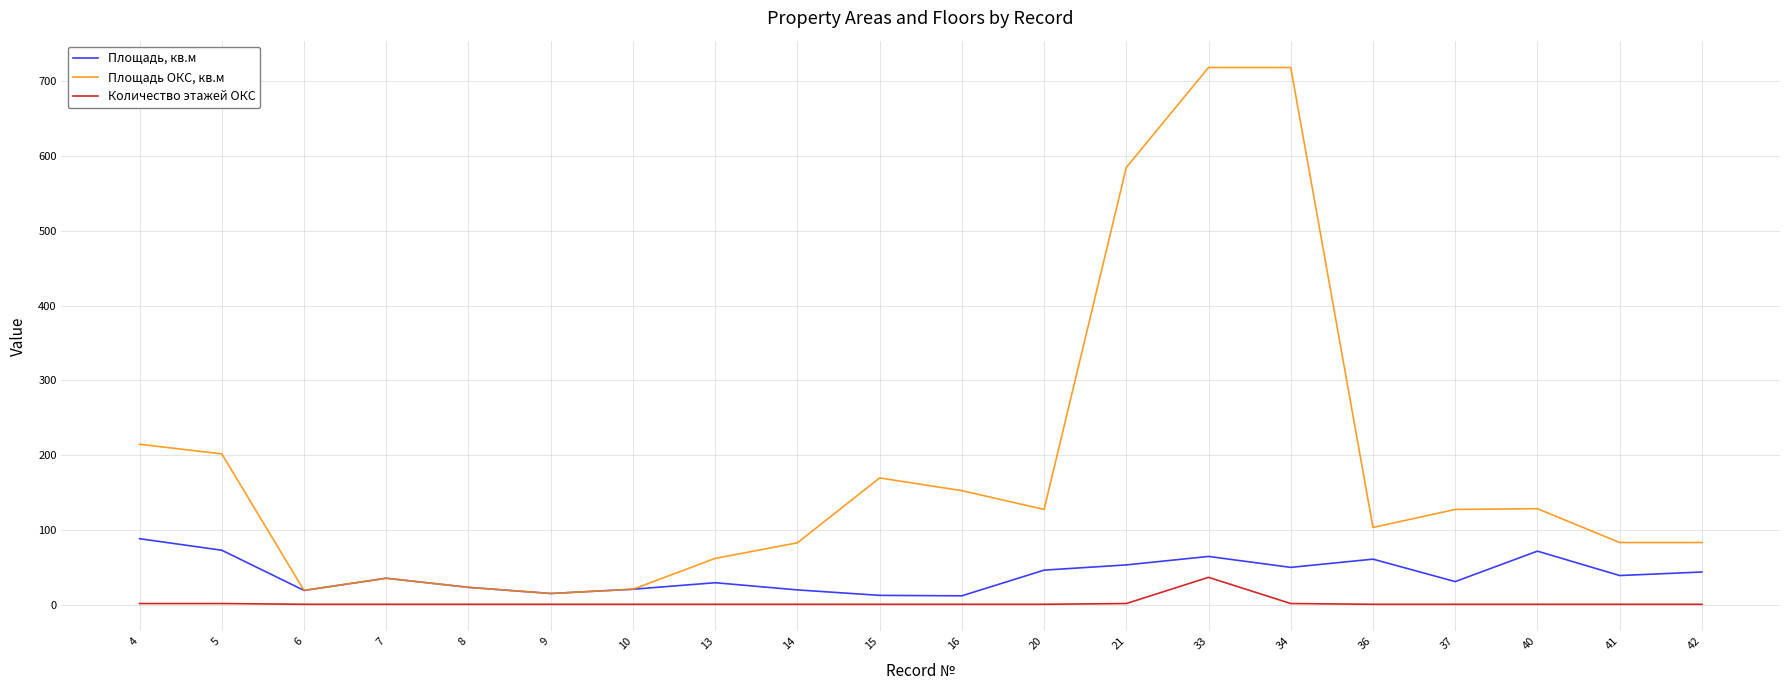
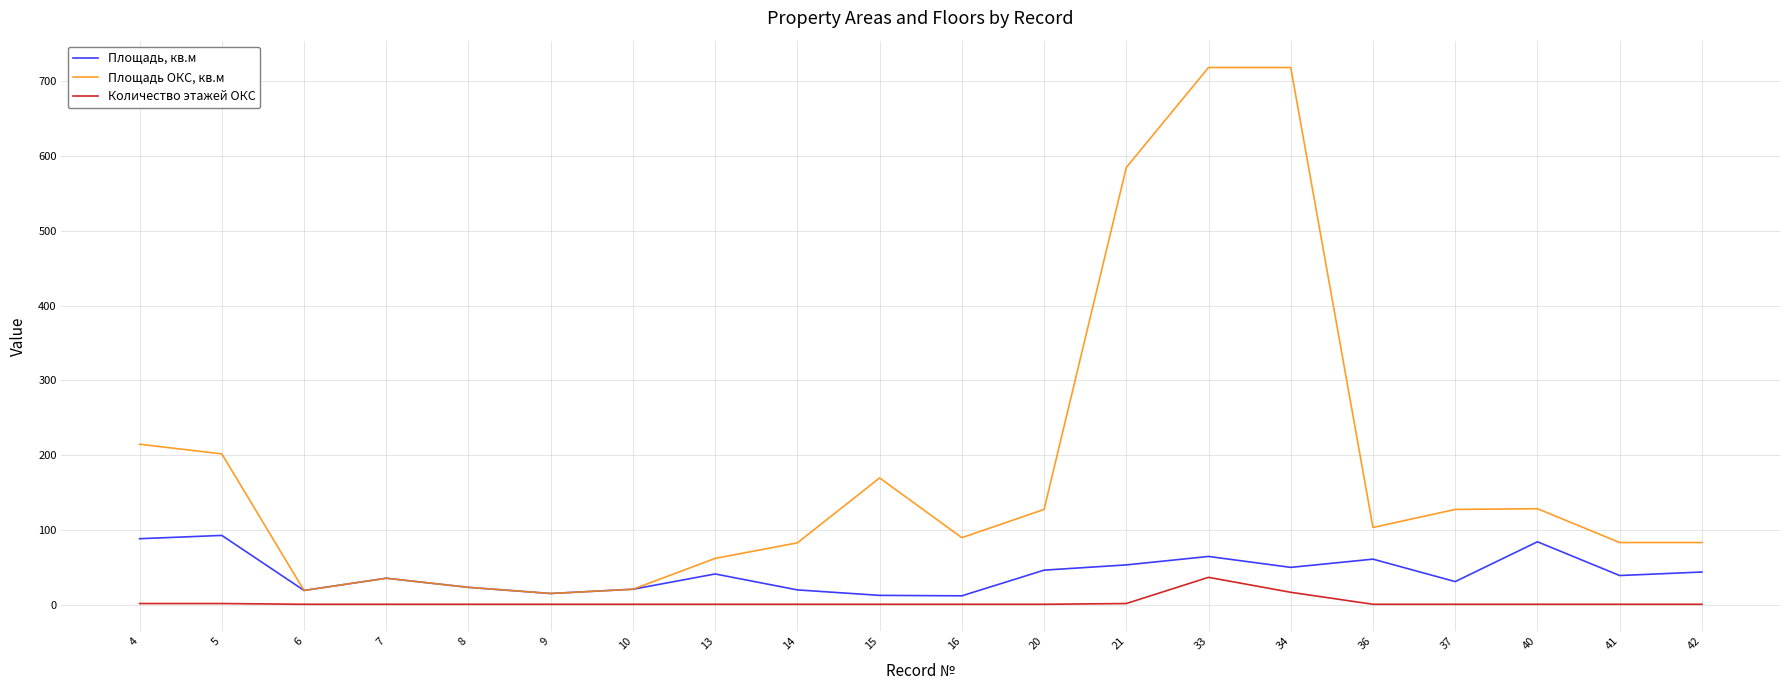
  {
    "Площадь, кв.м": {
      "4": 90,
-     "5": 70,
-     "13": 30,
+     "5": 90,
+     "13": 40,
      "14": 20,
      "15": 10,
      "16": 10,
      "20": 50,
      "21": 50,
      "33": 60,
      "34": 50,
      "36": 60,
      "37": 30,
-     "40": 70,
+     "40": 80,
      "41": 40,
      "42": 40
    },
    "Площадь ОКС, кв.м": {
      "4": 210,
      "5": 200,
      "13": 60,
      "14": 80,
      "15": 170,
-     "16": 150,
+     "16": 90,
      "20": 130,
      "21": 580,
      "33": 720,
      "34": 720,
      "36": 100,
      "37": 130,
      "40": 130,
      "41": 80,
      "42": 80
    },
    "Количество этажей ОКС": {
      "4": 0,
      "5": 0,
      "6": 0,
      "7": 0,
      "8": 0,
      "9": 0,
      "10": 0,
      "13": 0,
      "14": 0,
      "15": 0,
      "16": 0,
      "20": 0,
      "21": 0,
      "33": 40,
-     "34": 0,
+     "34": 20,
      "36": 0,
      "37": 0,
      "40": 0,
      "41": 0,
      "42": 0
    }
  }
